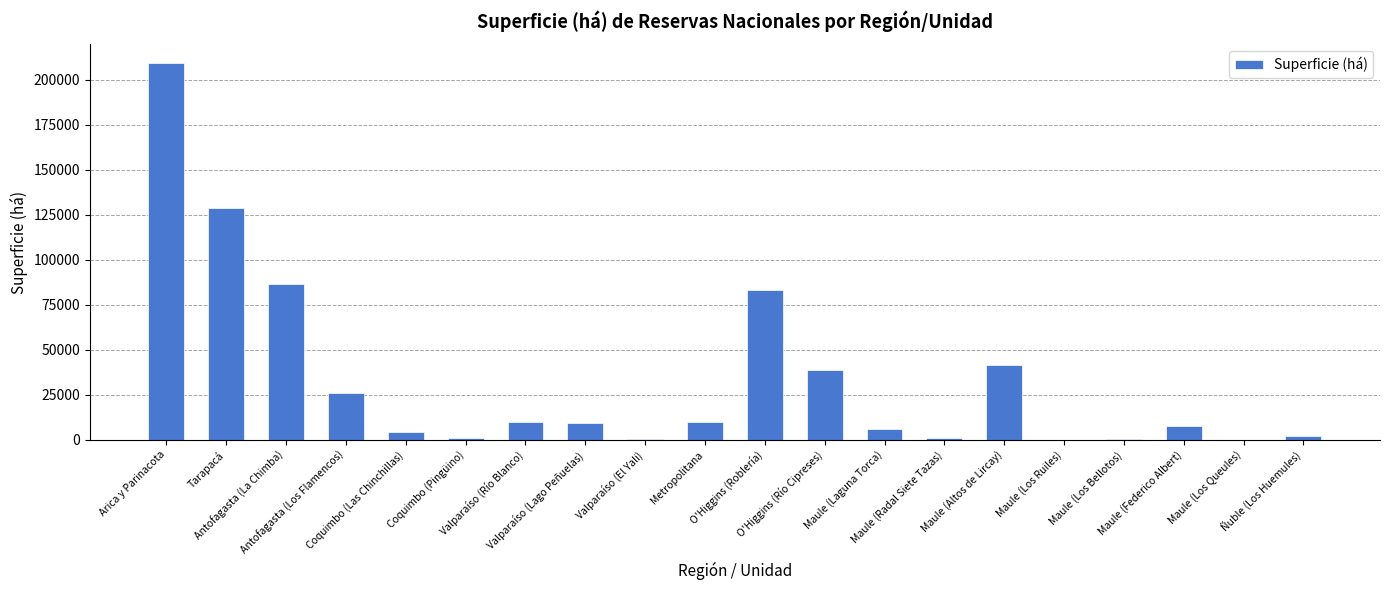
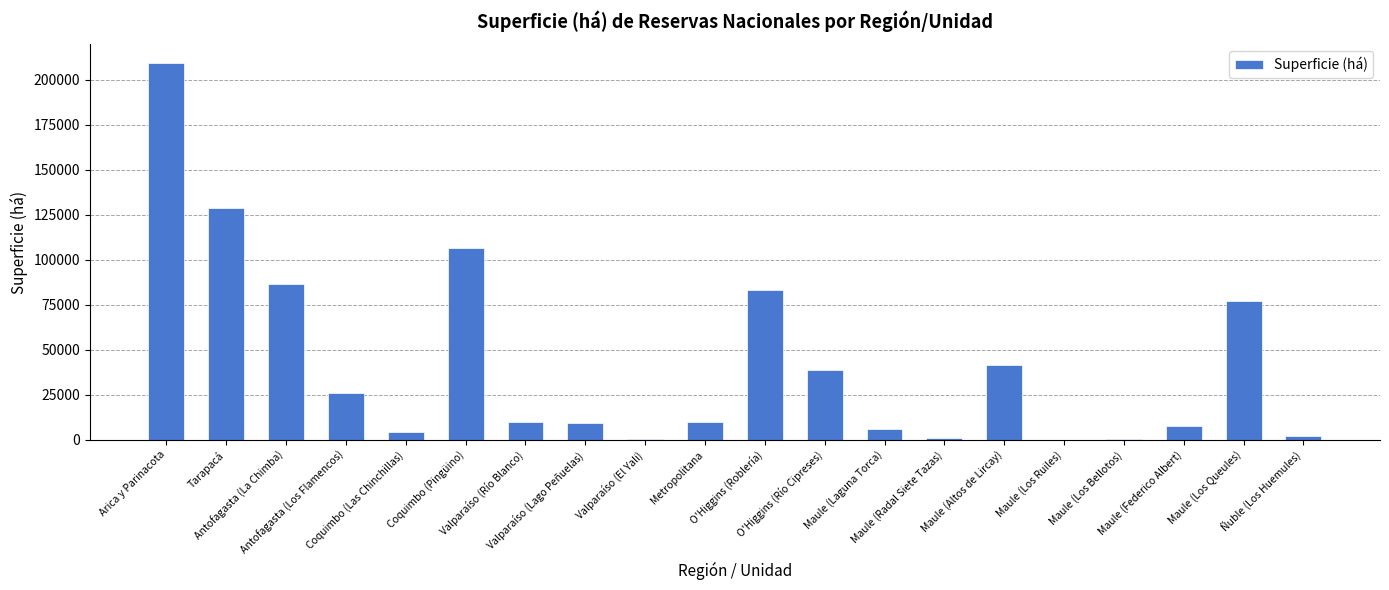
  {
    "Arica y Parinacota": 209000,
    "Tarapacá": 129000,
    "Antofagasta (La Chimba)": 87000,
    "Antofagasta (Los Flamencos)": 26000,
    "Coquimbo (Las Chinchillas)": 4000,
-   "Coquimbo (Pingüino)": 1000,
+   "Coquimbo (Pingüino)": 107000,
    "Valparaíso (Río Blanco)": 10000,
    "Valparaíso (Lago Peñuelas)": 9000,
    "Metropolitana": 10000,
    "O'Higgins (Roblería)": 83000,
    "O'Higgins (Río Cipreses)": 39000,
    "Maule (Laguna Torca)": 6000,
    "Maule (Altos de Lircay)": 42000,
    "Maule (Federico Albert)": 8000,
-   "Maule (Los Queules)": 0,
+   "Maule (Los Queules)": 77000,
    "Ñuble (Los Huemules)": 2000
  }
